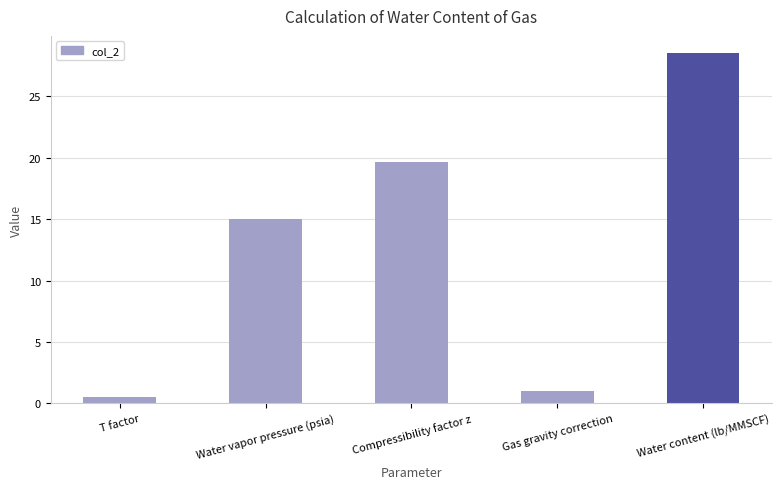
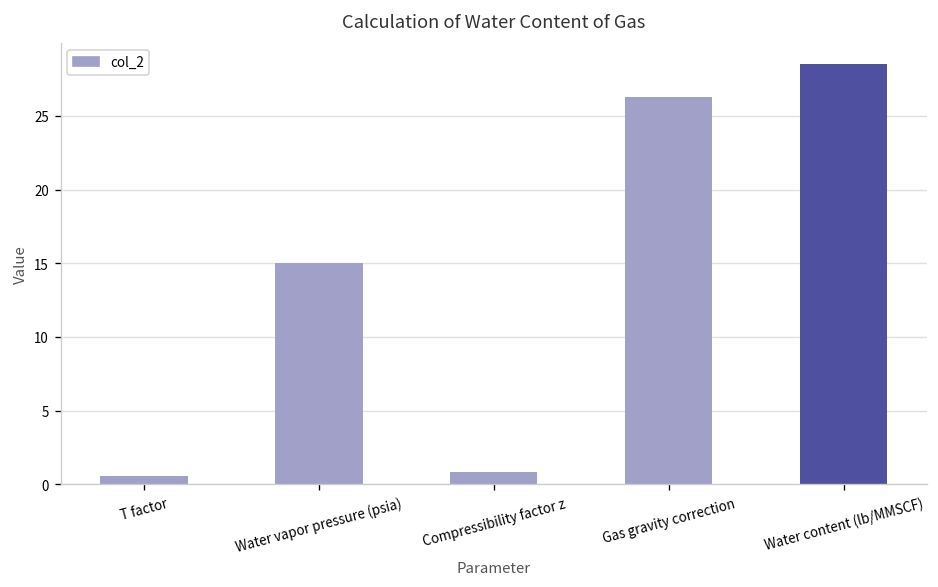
  {
    "T factor": 0.5,
    "Water vapor pressure (psia)": 15.0,
-   "Compressibility factor z": 19.6,
-   "Gas gravity correction": 1.0,
+   "Compressibility factor z": 0.8,
+   "Gas gravity correction": 26.3,
    "Water content (lb/MMSCF)": 28.5
  }
